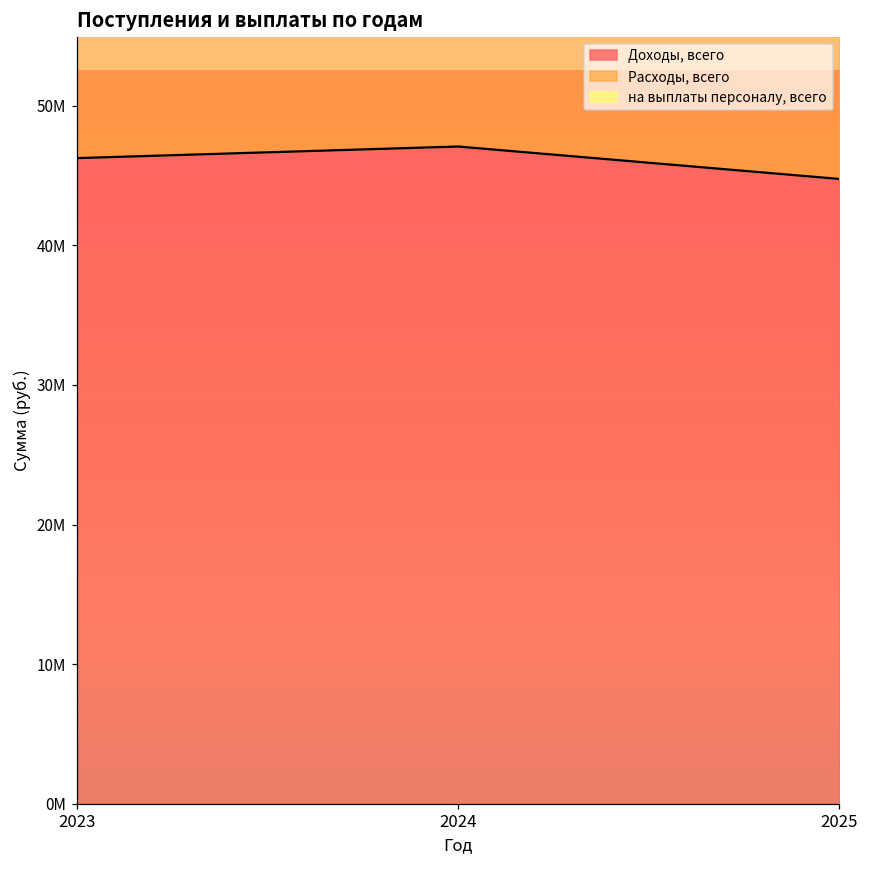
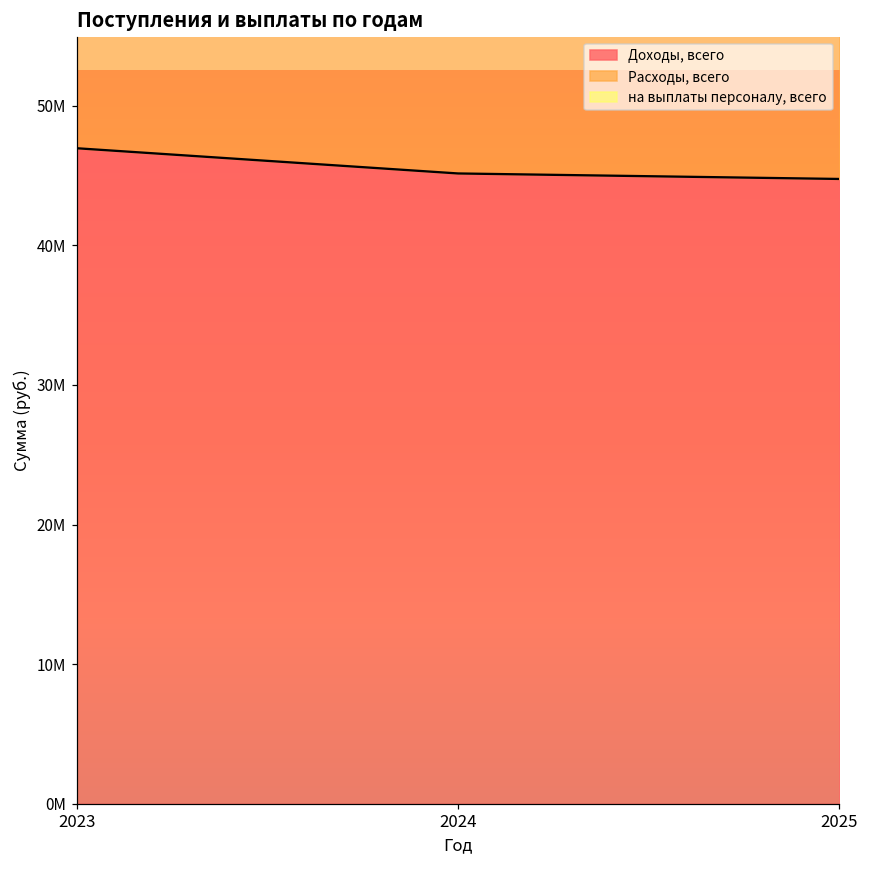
  {
    "Доходы, всего": {
-     "2023": 46200000,
-     "2024": 47100000,
+     "2023": 47000000,
+     "2024": 45100000,
      "2025": 44800000
    }
  }
